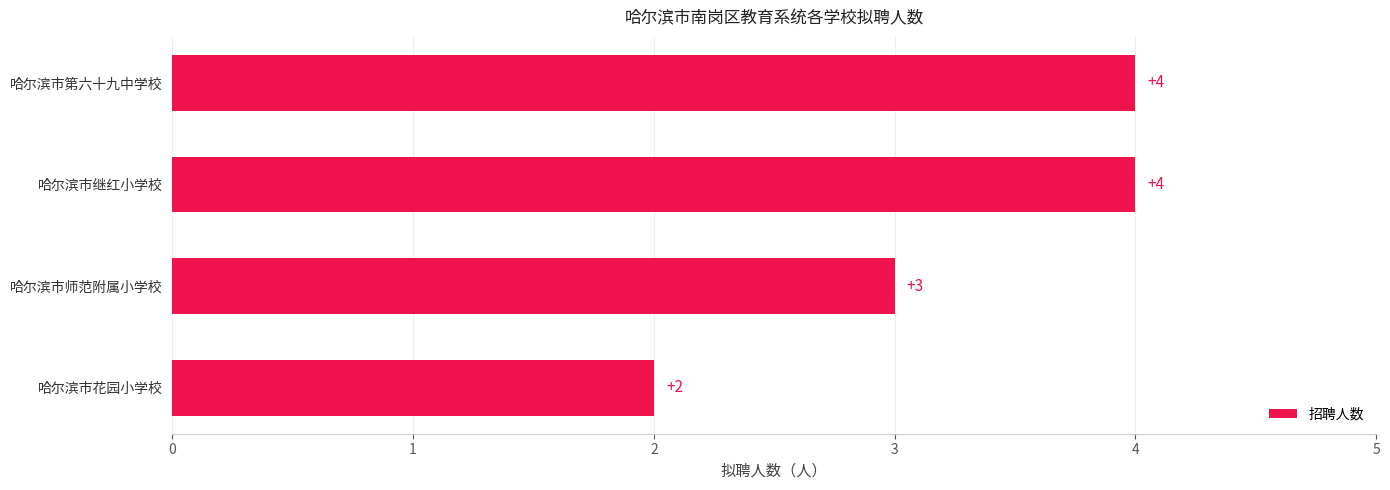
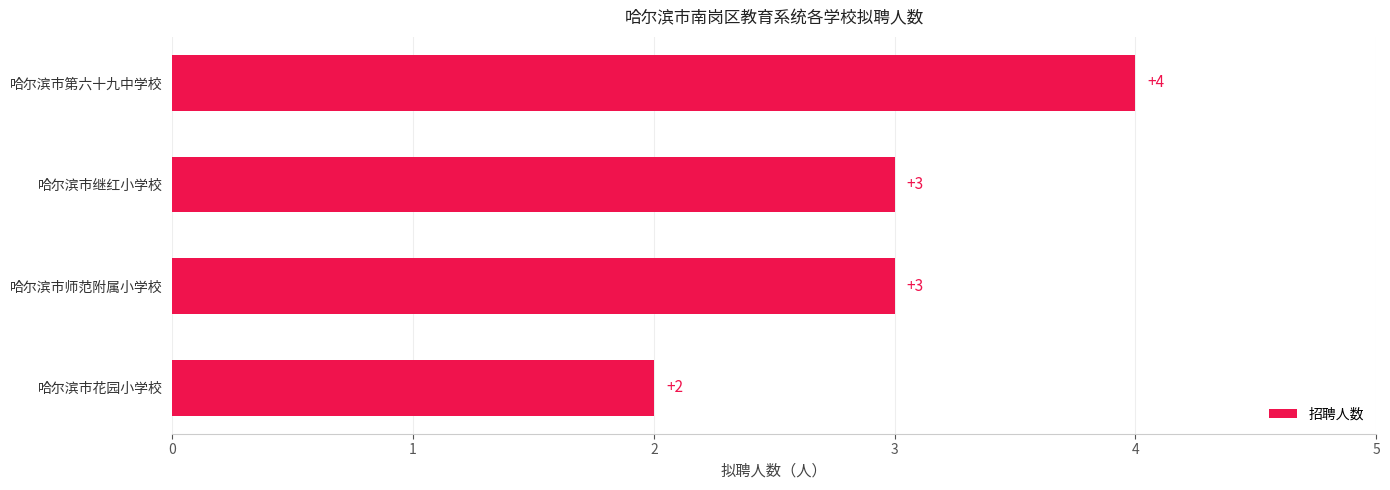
  {
    "哈尔滨市第六十九中学校": "+4",
-   "哈尔滨市继红小学校": "+4",
+   "哈尔滨市继红小学校": "+3",
    "哈尔滨市师范附属小学校": "+3",
    "哈尔滨市花园小学校": "+2"
  }
